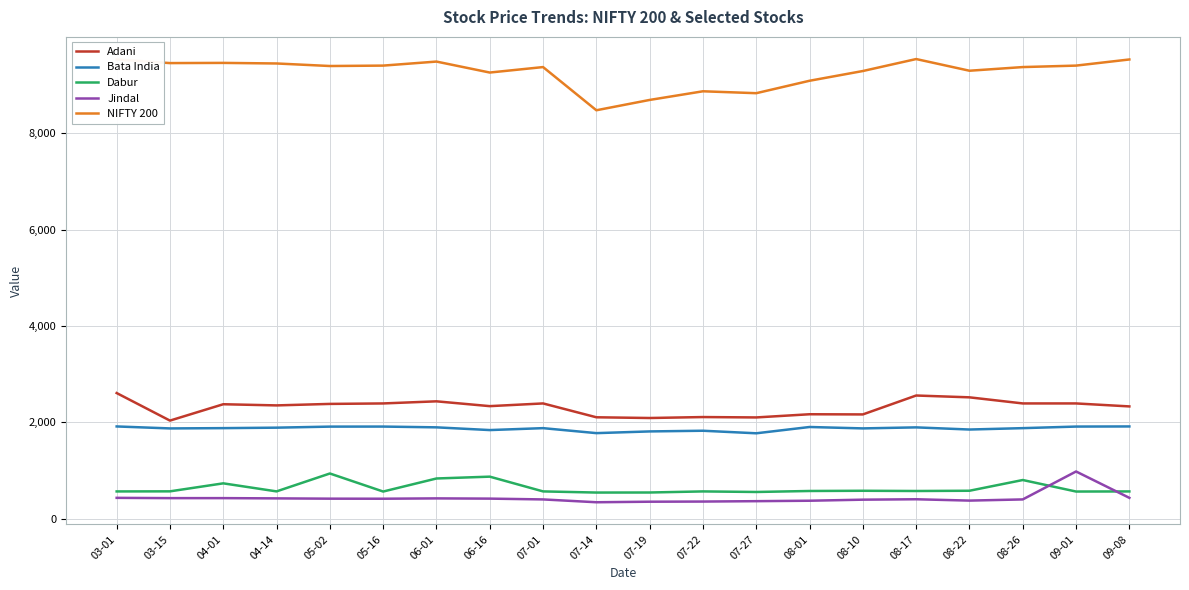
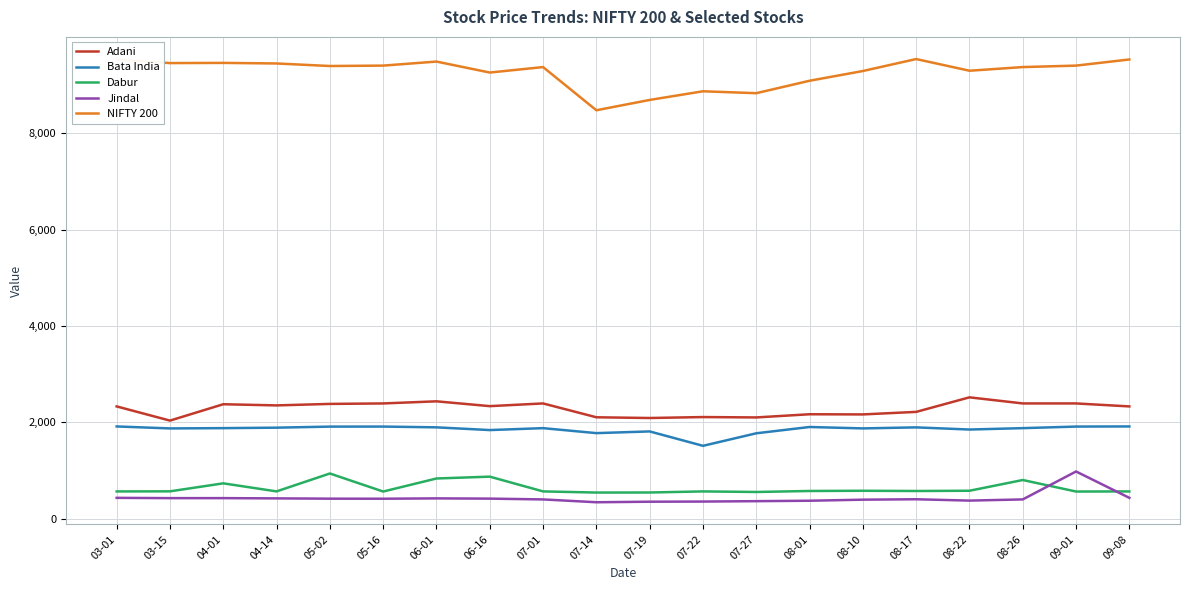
  {
    "Adani": {
-     "03-01": "2,600",
+     "03-01": "2,300",
      "03-15": "2,000",
      "04-01": "2,400",
      "04-14": "2,400",
      "05-02": "2,400",
      "05-16": "2,400",
      "06-01": "2,400",
      "06-16": "2,300",
      "07-01": "2,400",
      "07-14": "2,100",
      "07-19": "2,100",
      "07-22": "2,100",
      "07-27": "2,100",
      "08-01": "2,200",
      "08-10": "2,200",
-     "08-17": "2,600",
+     "08-17": "2,200",
      "08-22": "2,500",
      "08-26": "2,400",
      "09-01": "2,400",
      "09-08": "2,300"
    },
    "Bata India": {
      "03-01": "1,900",
      "03-15": "1,900",
      "04-01": "1,900",
      "04-14": "1,900",
      "05-02": "1,900",
      "05-16": "1,900",
      "06-01": "1,900",
      "06-16": "1,800",
      "07-01": "1,900",
      "07-14": "1,800",
      "07-19": "1,800",
-     "07-22": "1,800",
+     "07-22": "1,500",
      "07-27": "1,800",
      "08-01": "1,900",
      "08-10": "1,900",
      "08-17": "1,900",
      "08-22": "1,900",
      "08-26": "1,900",
      "09-01": "1,900",
      "09-08": "1,900"
    },
    "Dabur": {
      "03-01": "600",
      "03-15": "600",
      "04-01": "700",
      "04-14": "600",
      "05-02": "900",
      "05-16": "600",
      "06-01": "800",
      "06-16": "900",
      "07-01": "600",
      "07-14": "500",
      "07-19": "500",
      "07-22": "600",
      "07-27": "600",
      "08-01": "600",
      "08-10": "600",
      "08-17": "600",
      "08-22": "600",
      "08-26": "800",
      "09-01": "600",
      "09-08": "600"
    },
    "Jindal": {
      "03-01": "400",
      "03-15": "400",
      "04-01": "400",
      "04-14": "400",
      "05-02": "400",
      "05-16": "400",
      "06-01": "400",
      "06-16": "400",
      "07-01": "400",
      "07-14": "300",
      "07-19": "400",
      "07-22": "400",
      "07-27": "400",
      "08-01": "400",
      "08-10": "400",
      "08-17": "400",
      "08-22": "400",
      "08-26": "400",
      "09-01": "1,000",
      "09-08": "400"
    },
    "NIFTY 200": {
      "03-15": "9,500",
      "04-01": "9,500",
      "04-14": "9,400",
      "05-02": "9,400",
      "05-16": "9,400",
      "06-01": "9,500",
      "06-16": "9,300",
      "07-01": "9,400",
      "07-14": "8,500",
      "07-19": "8,700",
      "07-22": "8,900",
      "07-27": "8,800",
      "08-01": "9,100",
      "08-10": "9,300",
      "08-17": "9,500",
      "08-22": "9,300",
      "08-26": "9,400",
      "09-01": "9,400",
      "09-08": "9,500"
    }
  }
